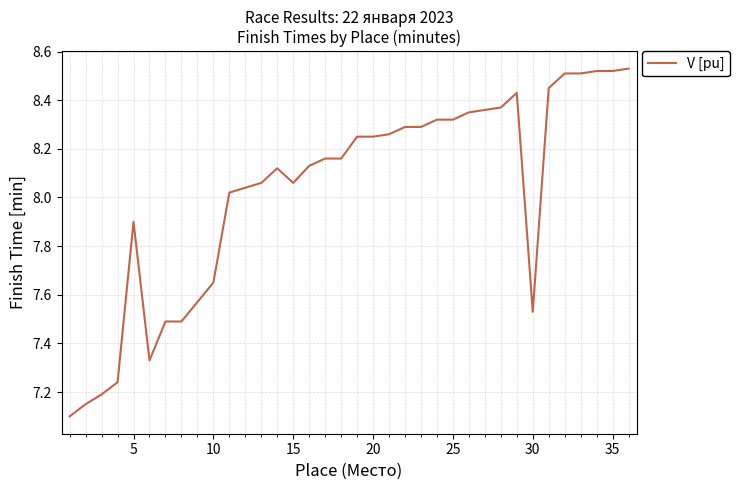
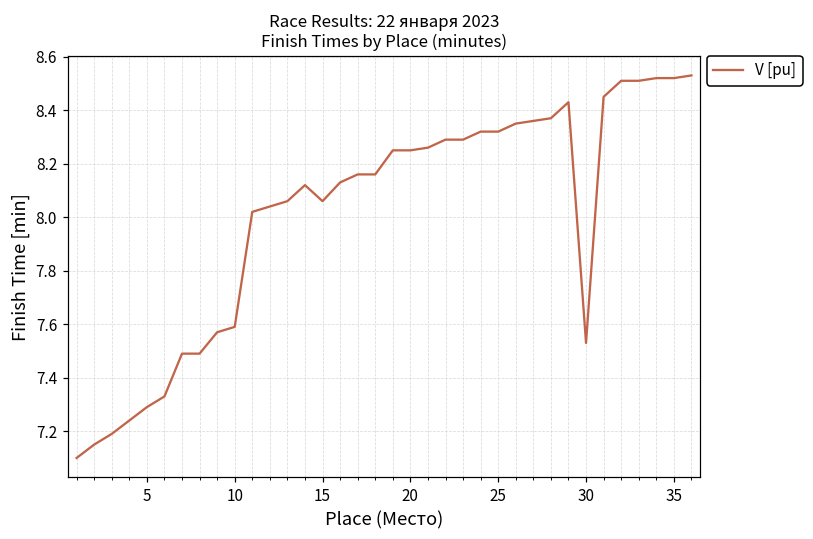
  {
-   "5": 7.90,
-   "10": 7.65,
+   "5": 7.29,
+   "10": 7.59,
    "15": 8.06,
    "20": 8.25,
    "25": 8.32,
    "30": 7.53,
    "35": 8.52
  }
